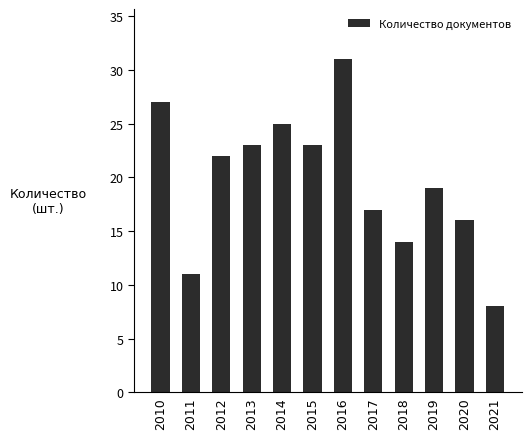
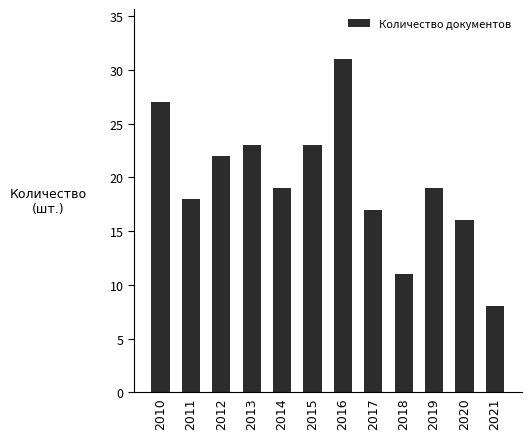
  {
    "2010": 27,
-   "2011": 11,
+   "2011": 18,
    "2012": 22,
    "2013": 23,
-   "2014": 25,
+   "2014": 19,
    "2015": 23,
    "2016": 31,
    "2017": 17,
-   "2018": 14,
+   "2018": 11,
    "2019": 19,
    "2020": 16,
    "2021": 8
  }
